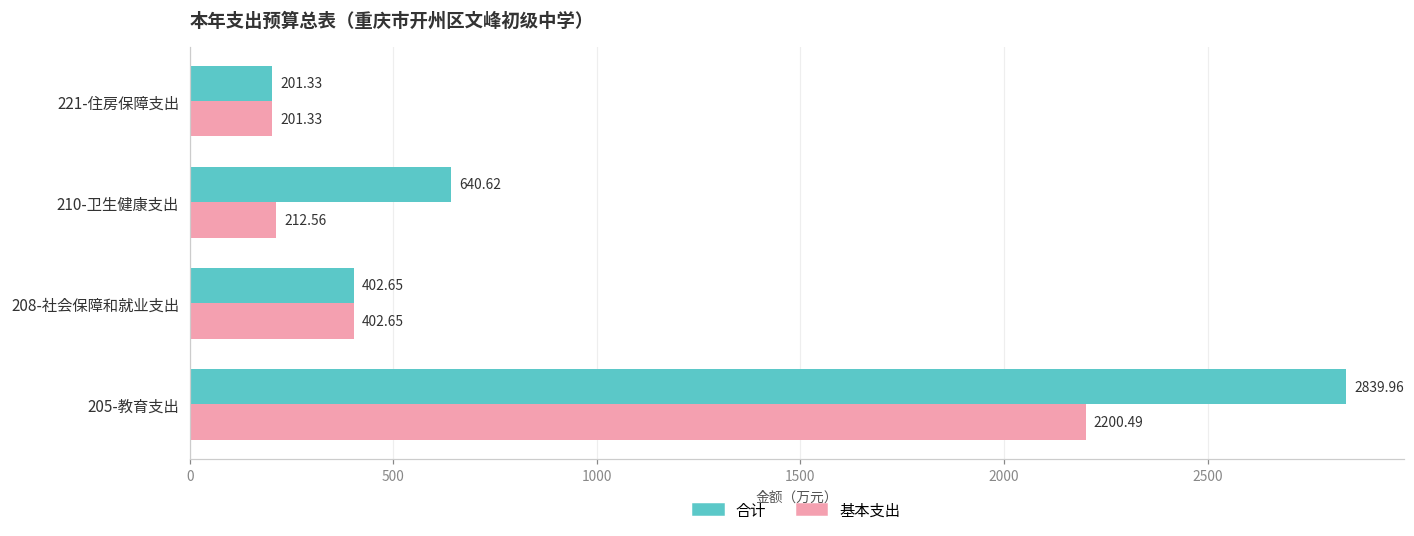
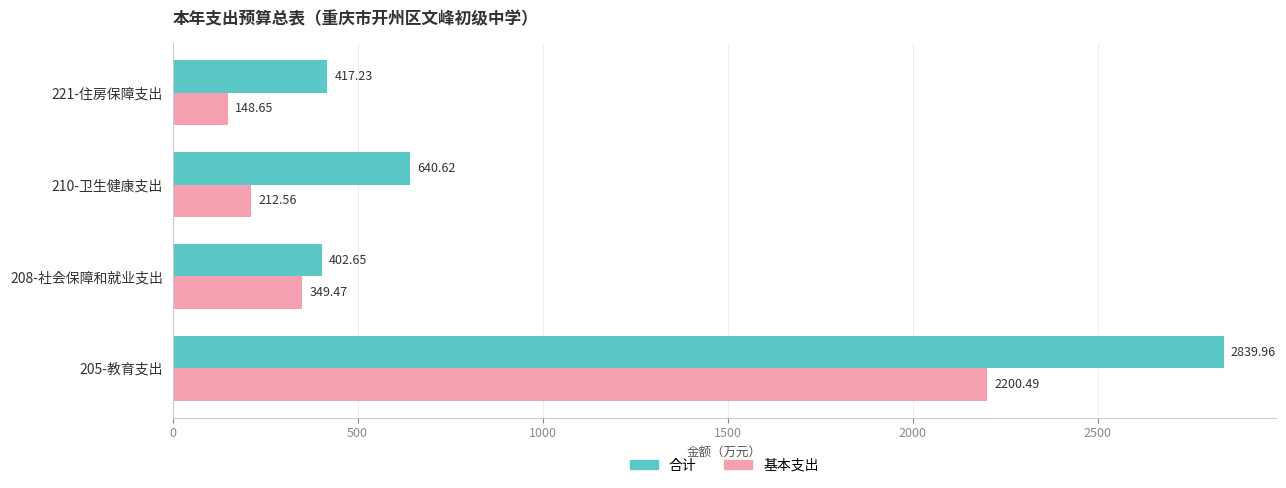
  {
    "合计": {
-     "221-住房保障支出": 201.33,
+     "221-住房保障支出": 417.23,
      "210-卫生健康支出": 640.62,
      "208-社会保障和就业支出": 402.65,
      "205-教育支出": 2839.96
    },
    "基本支出": {
-     "221-住房保障支出": 201.33,
+     "221-住房保障支出": 148.65,
      "210-卫生健康支出": 212.56,
-     "208-社会保障和就业支出": 402.65,
+     "208-社会保障和就业支出": 349.47,
      "205-教育支出": 2200.49
    }
  }
